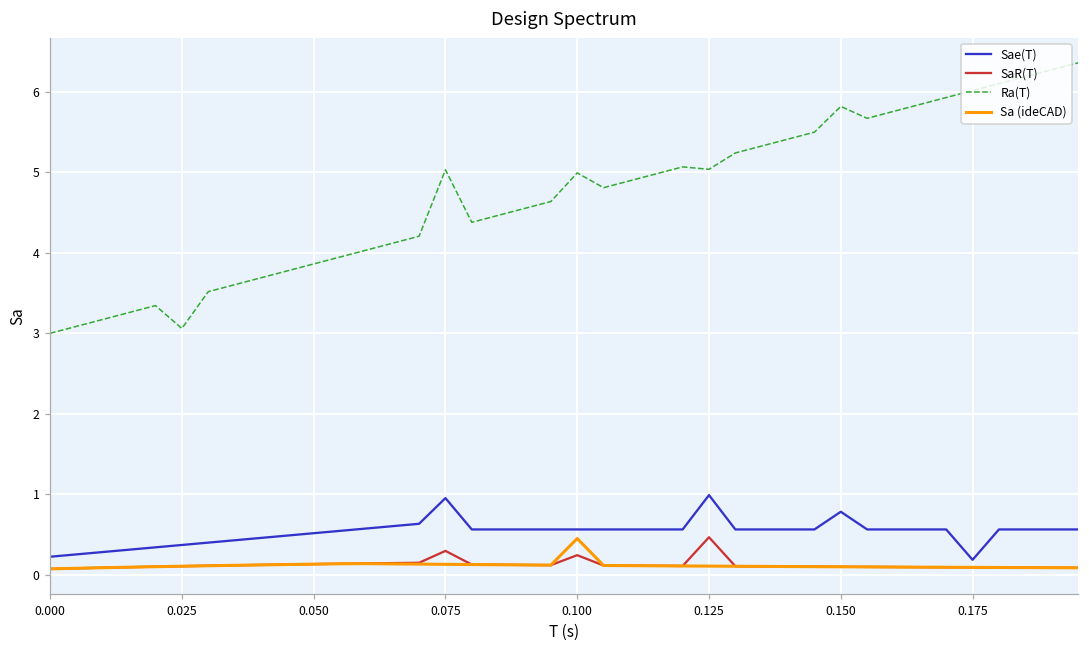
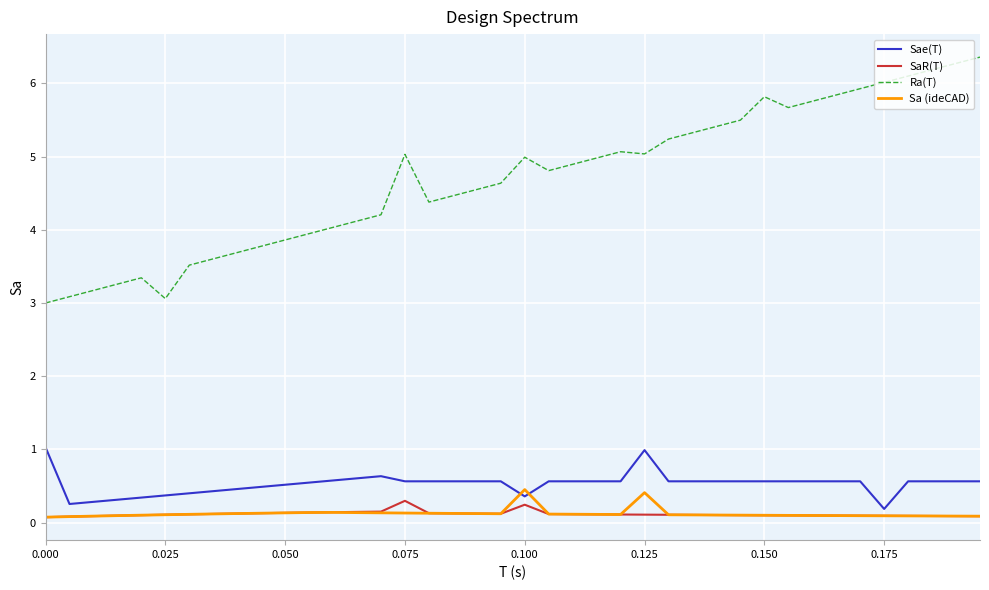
  {
    "Sae(T)": {
-     "0.000": 0.2,
+     "0.000": 1.0,
      "0.025": 0.4,
      "0.050": 0.5,
-     "0.075": 1.0,
-     "0.100": 0.6,
+     "0.075": 0.6,
+     "0.100": 0.4,
      "0.125": 1.0,
-     "0.150": 0.8,
+     "0.150": 0.6,
      "0.175": 0.2
    },
    "SaR(T)": {
      "0.075": 0.3,
      "0.100": 0.2,
-     "0.125": 0.5
+     "0.125": 0.1
    },
    "Ra(T)": {
      "0.000": 3.0,
      "0.025": 3.1,
      "0.050": 3.9,
      "0.075": 5.0,
      "0.100": 5.0,
      "0.125": 5.0,
      "0.150": 5.8
    },
    "Sa (ideCAD)": {
      "0.075": 0.1,
      "0.100": 0.5,
-     "0.125": 0.1
+     "0.125": 0.4
    }
  }
